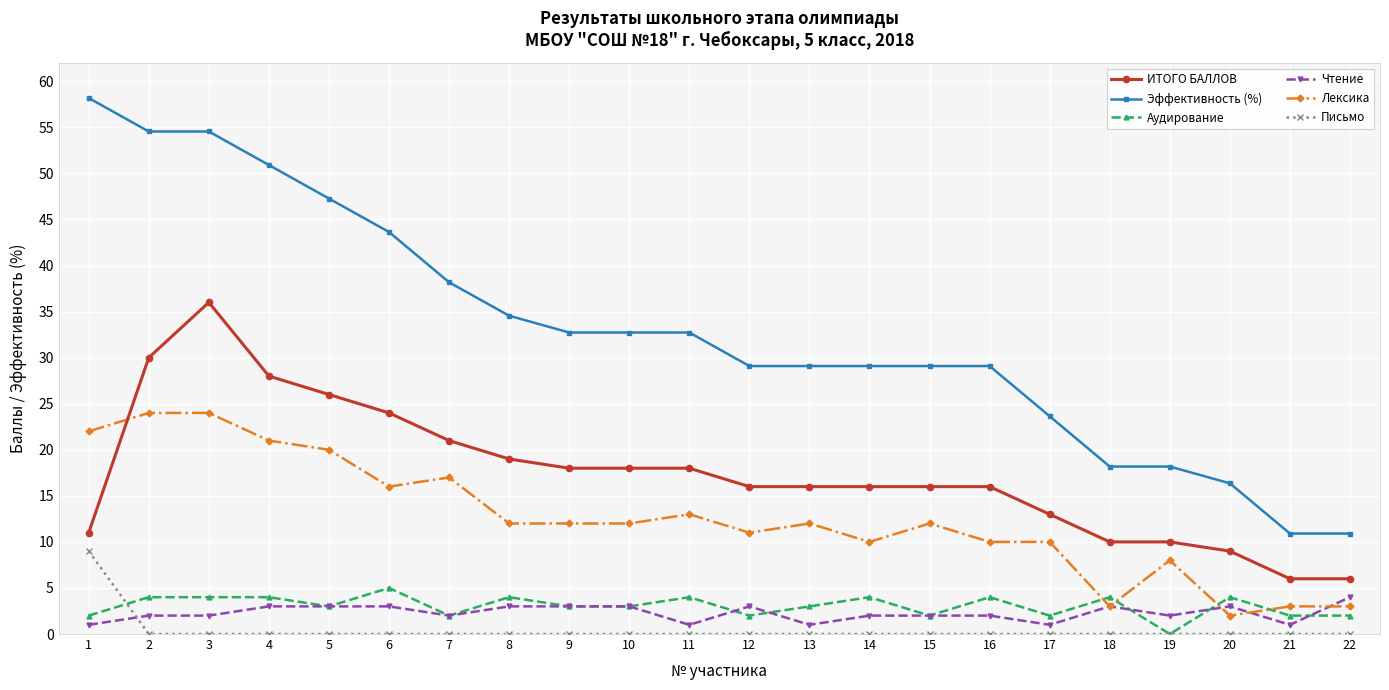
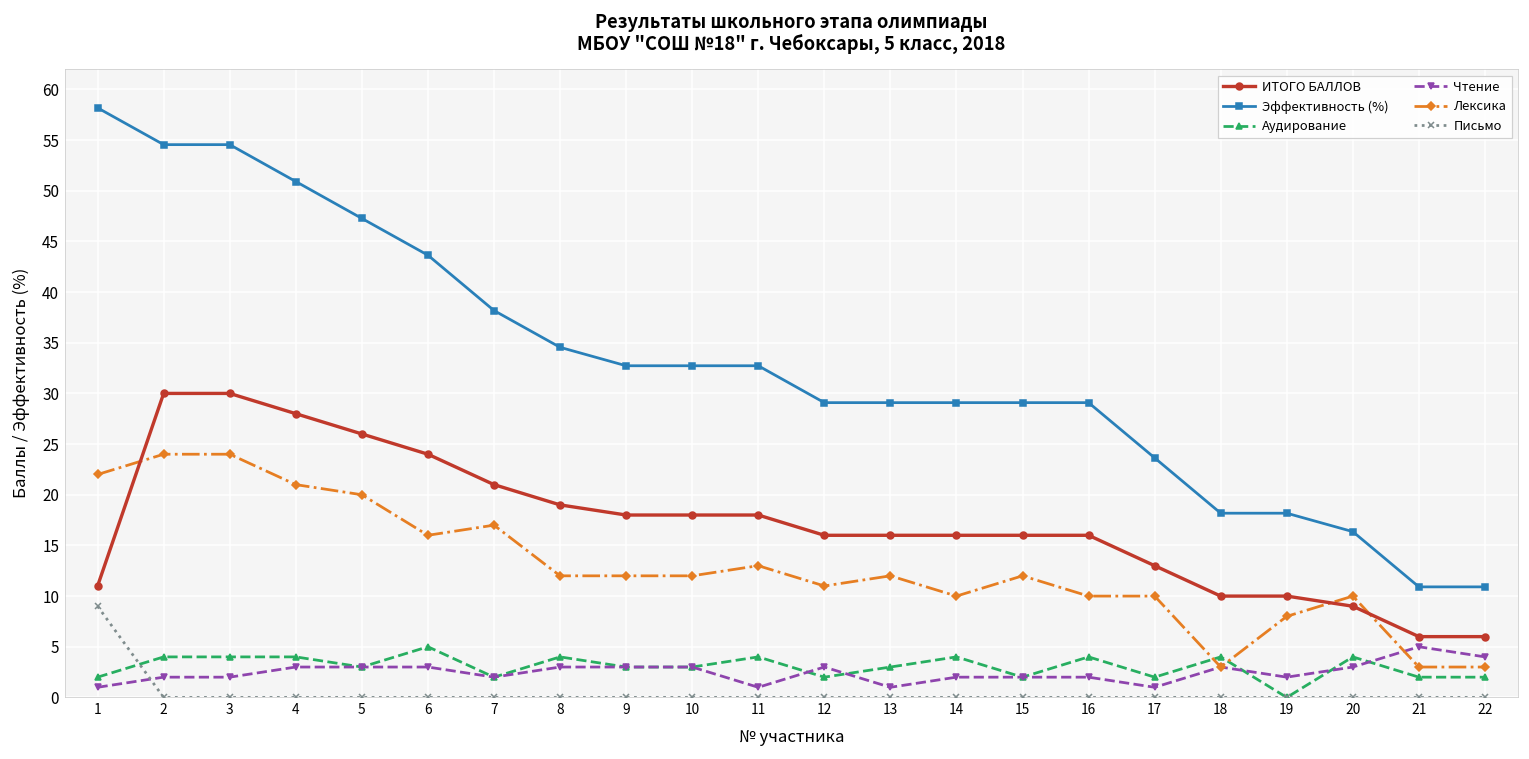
  {
    "ИТОГО БАЛЛОВ": {
      "1": 11,
      "2": 30,
-     "3": 36,
+     "3": 30,
      "4": 28,
      "5": 26,
      "6": 24,
      "7": 21,
      "8": 19,
      "9": 18,
      "10": 18,
      "11": 18,
      "12": 16,
      "13": 16,
      "14": 16,
      "15": 16,
      "16": 16,
      "17": 13,
      "18": 10,
      "19": 10,
      "20": 9,
      "21": 6,
      "22": 6
    },
    "Эффективность (%)": {
      "1": 58,
      "2": 55,
      "3": 55,
      "4": 51,
      "5": 47,
      "6": 44,
      "7": 38,
      "8": 35,
      "9": 33,
      "10": 33,
      "11": 33,
      "12": 29,
      "13": 29,
      "14": 29,
      "15": 29,
      "16": 29,
      "17": 24,
      "18": 18,
      "19": 18,
      "20": 16,
      "21": 11,
      "22": 11
    },
    "Аудирование": {
      "1": 2,
      "2": 4,
      "3": 4,
      "4": 4,
      "6": 5,
      "8": 4,
      "11": 4,
      "12": 2,
      "13": 3,
      "14": 4,
      "16": 4,
      "17": 2,
      "18": 4,
      "20": 4,
      "21": 2,
      "22": 2
    },
    "Чтение": {
      "1": 1,
      "2": 2,
      "3": 2,
      "4": 3,
      "6": 3,
      "8": 3,
      "11": 1,
      "12": 3,
      "13": 1,
      "14": 2,
      "16": 2,
      "17": 1,
      "19": 2,
      "20": 3,
-     "21": 1,
+     "21": 5,
      "22": 4
    },
    "Лексика": {
      "1": 22,
      "2": 24,
      "3": 24,
      "4": 21,
      "5": 20,
      "6": 16,
      "7": 17,
      "8": 12,
      "9": 12,
      "10": 12,
      "11": 13,
      "12": 11,
      "13": 12,
      "14": 10,
      "15": 12,
      "16": 10,
      "17": 10,
      "19": 8,
-     "20": 2,
+     "20": 10,
      "21": 3,
      "22": 3
    },
    "Письмо": {
      "1": 9,
      "2": 0,
      "3": 0,
      "4": 0,
      "5": 0,
      "6": 0,
      "7": 0,
      "8": 0,
      "9": 0,
      "10": 0,
      "11": 0,
      "12": 0,
      "13": 0,
      "14": 0,
      "15": 0,
      "16": 0,
      "17": 0,
      "18": 0,
      "20": 0,
      "21": 0,
      "22": 0
    }
  }
